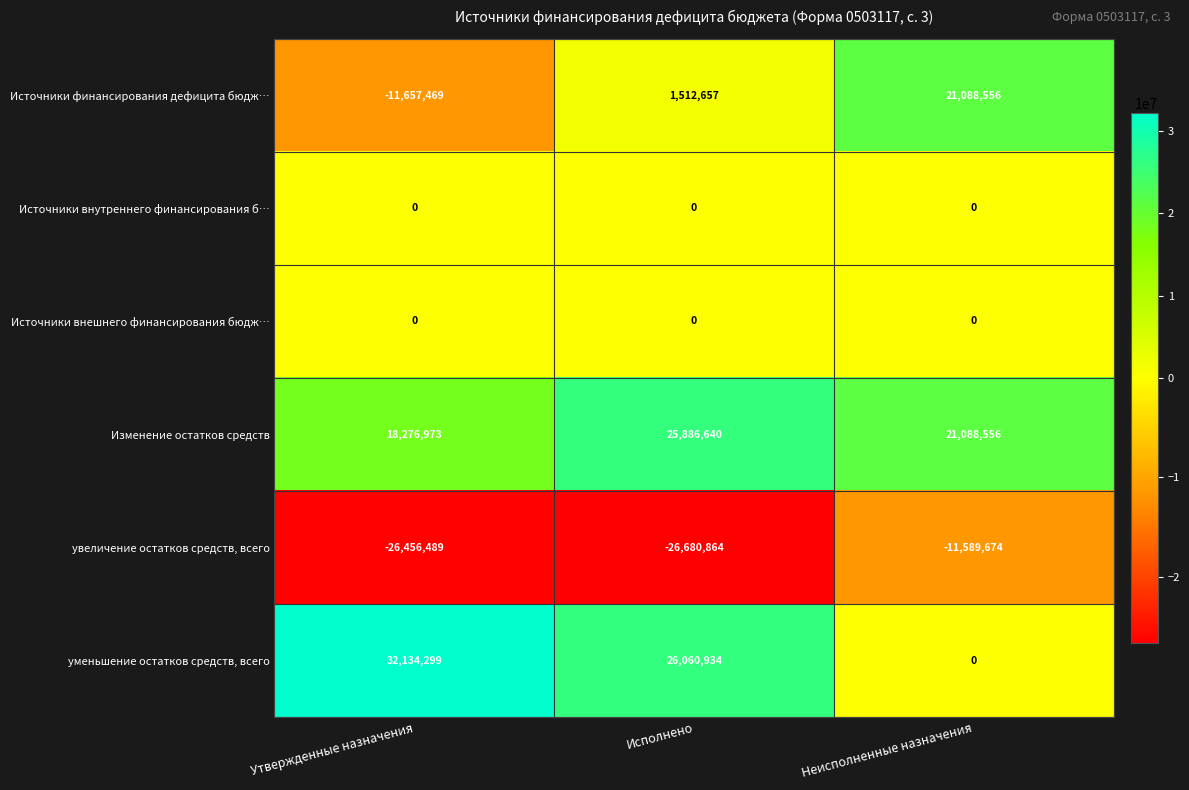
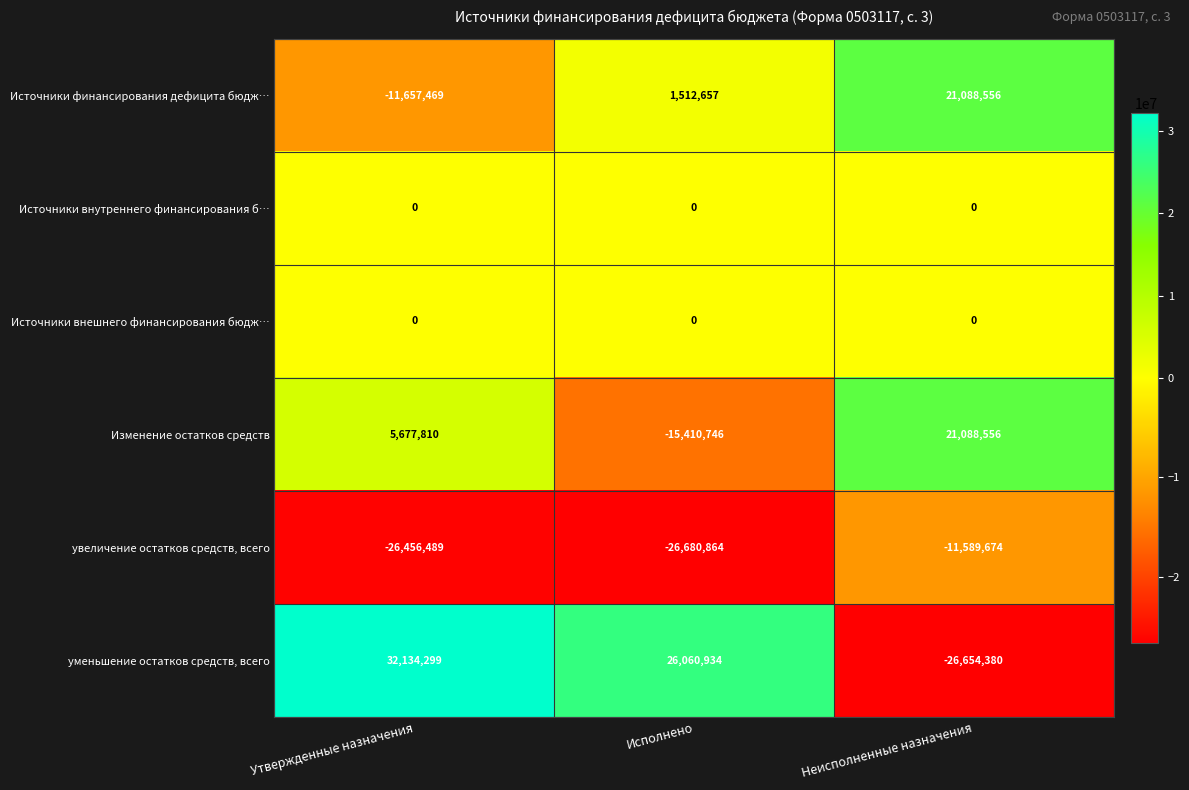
  {
    "Источники финансирования дефицита бюдж…": {
      "Утвержденные назначения": "-11,657,469",
      "Исполнено": "1,512,657",
      "Неисполненные назначения": "21,088,556"
    },
    "Источники внутреннего финансирования б…": {
      "Утвержденные назначения": "0",
      "Исполнено": "0",
      "Неисполненные назначения": "0"
    },
    "Источники внешнего финансирования бюдж…": {
      "Утвержденные назначения": "0",
      "Исполнено": "0",
      "Неисполненные назначения": "0"
    },
    "Изменение остатков средств": {
-     "Утвержденные назначения": "18,276,973",
-     "Исполнено": "25,886,640",
+     "Утвержденные назначения": "5,677,810",
+     "Исполнено": "-15,410,746",
      "Неисполненные назначения": "21,088,556"
    },
    "увеличение остатков средств, всего": {
      "Утвержденные назначения": "-26,456,489",
      "Исполнено": "-26,680,864",
      "Неисполненные назначения": "-11,589,674"
    },
    "уменьшение остатков средств, всего": {
      "Утвержденные назначения": "32,134,299",
      "Исполнено": "26,060,934",
-     "Неисполненные назначения": "0"
+     "Неисполненные назначения": "-26,654,380"
    }
  }
